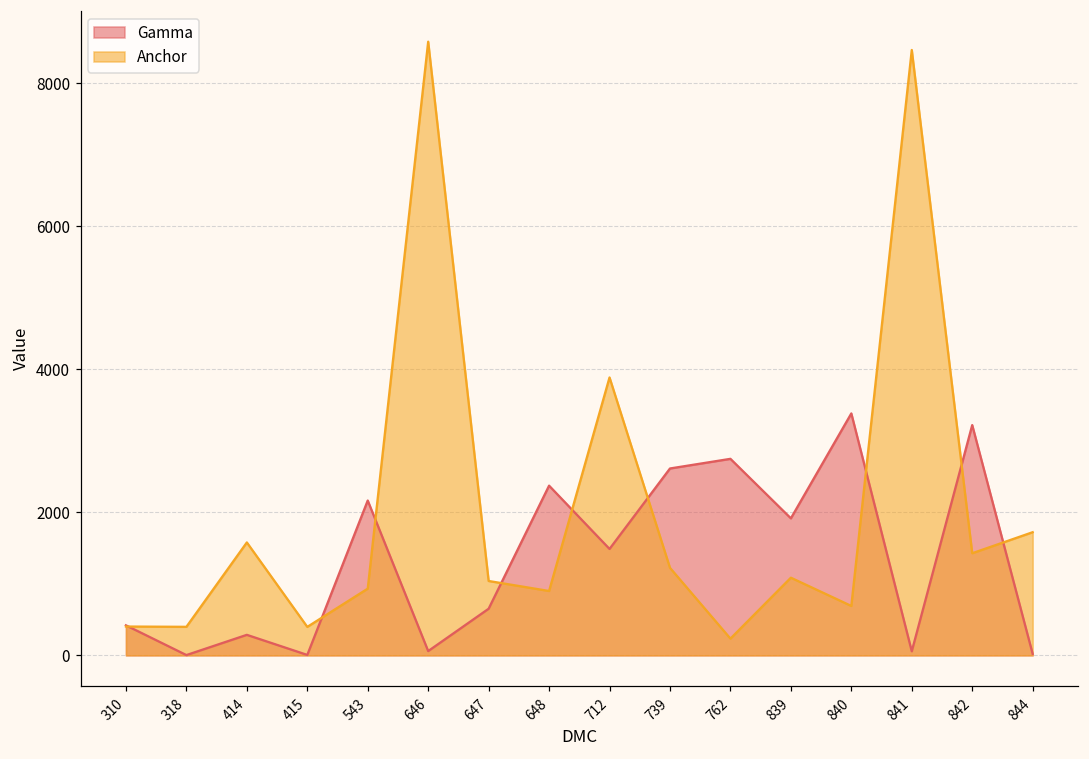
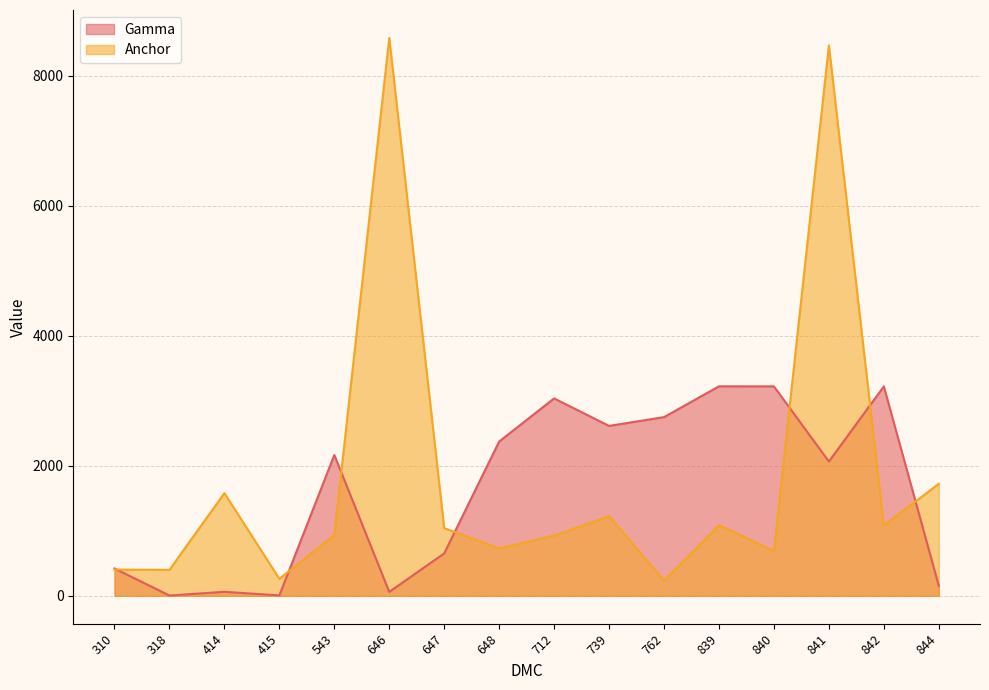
  {
    "Gamma": {
      "318": 0,
-     "414": 300,
+     "414": 100,
      "415": 0,
      "543": 2200,
      "646": 100,
      "647": 700,
      "648": 2400,
-     "712": 1500,
+     "712": 3000,
      "739": 2600,
      "762": 2700,
-     "839": 1900,
-     "840": 3400,
-     "841": 100,
+     "839": 3200,
+     "840": 3200,
+     "841": 2100,
      "842": 3200,
-     "844": 0
+     "844": 200
    },
    "Anchor": {
      "318": 400,
      "414": 1600,
-     "415": 400,
+     "415": 300,
      "543": 900,
      "646": 8600,
      "647": 1000,
-     "648": 900,
-     "712": 3900,
+     "648": 700,
+     "712": 900,
      "739": 1200,
      "762": 200,
      "839": 1100,
      "840": 700,
      "841": 8500,
-     "842": 1400,
+     "842": 1100,
      "844": 1700
    }
  }
